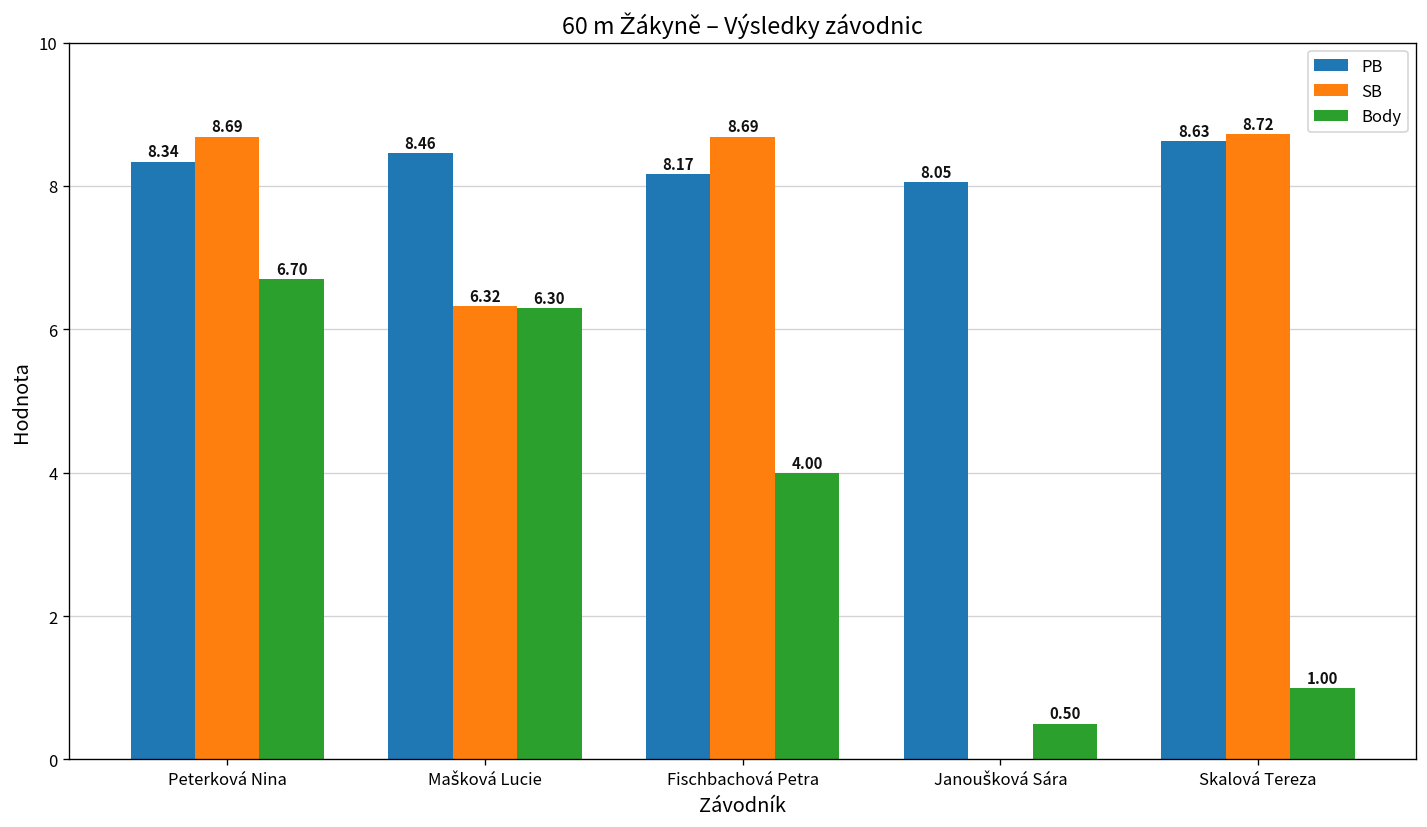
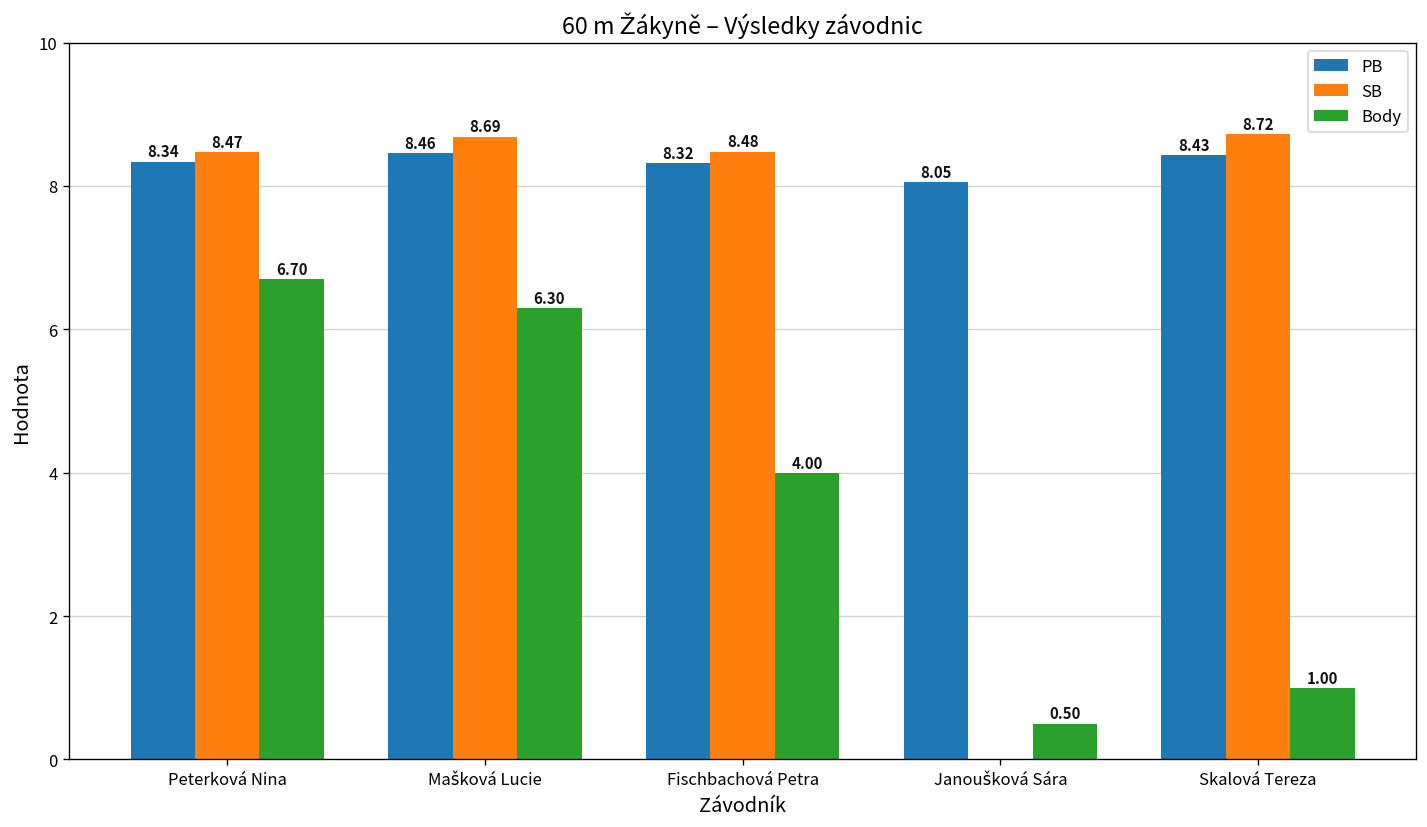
  {
    "PB": {
      "Peterková Nina": 8.34,
      "Mašková Lucie": 8.46,
-     "Fischbachová Petra": 8.17,
+     "Fischbachová Petra": 8.32,
      "Janoušková Sára": 8.05,
-     "Skalová Tereza": 8.63
+     "Skalová Tereza": 8.43
    },
    "SB": {
-     "Peterková Nina": 8.69,
-     "Mašková Lucie": 6.32,
-     "Fischbachová Petra": 8.69,
+     "Peterková Nina": 8.47,
+     "Mašková Lucie": 8.69,
+     "Fischbachová Petra": 8.48,
      "Skalová Tereza": 8.72
    },
    "Body": {
      "Peterková Nina": 6.70,
      "Mašková Lucie": 6.30,
      "Fischbachová Petra": 4.00,
      "Janoušková Sára": 0.50,
      "Skalová Tereza": 1.00
    }
  }
